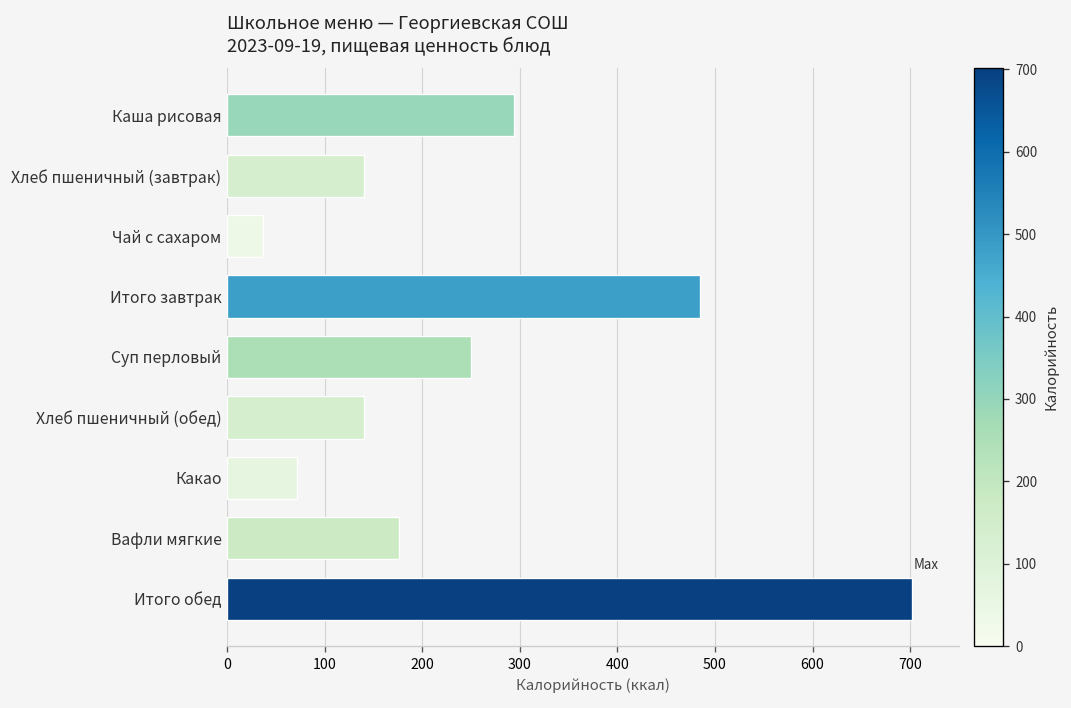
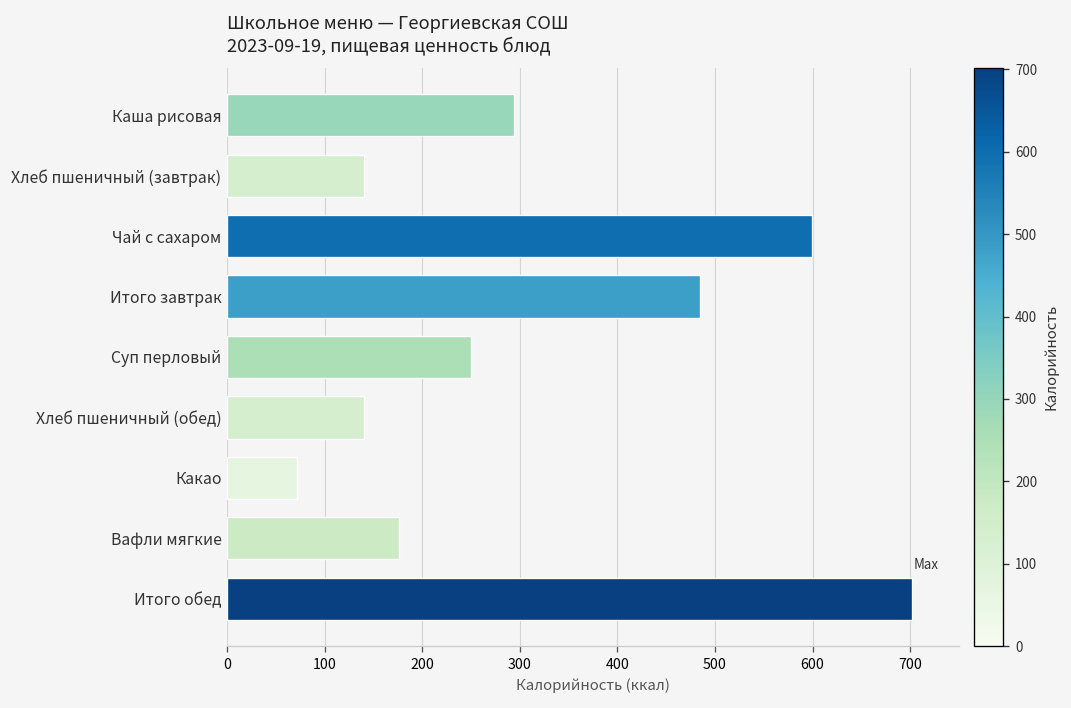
  {
    "Каша рисовая": 290,
    "Хлеб пшеничный (завтрак)": 140,
-   "Чай с сахаром": 40,
+   "Чай с сахаром": 600,
    "Итого завтрак": 480,
    "Суп перловый": 250,
    "Хлеб пшеничный (обед)": 140,
    "Какао": 70,
    "Вафли мягкие": 180,
    "Итого обед": 700
  }
